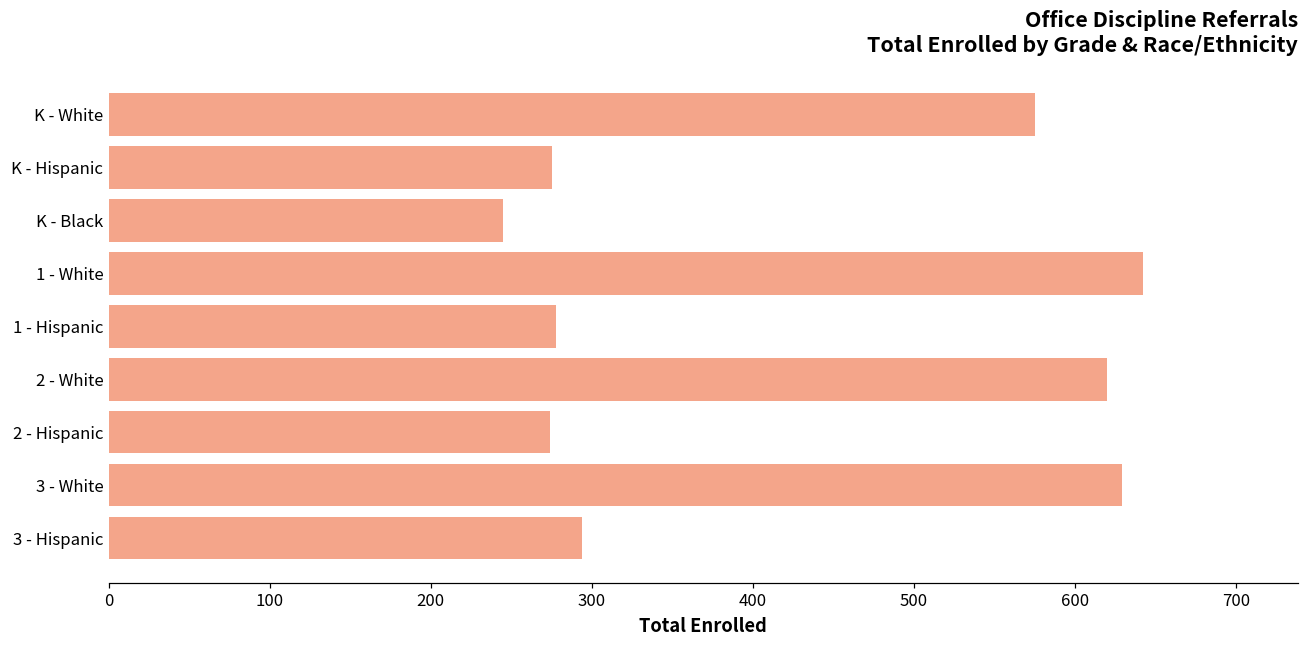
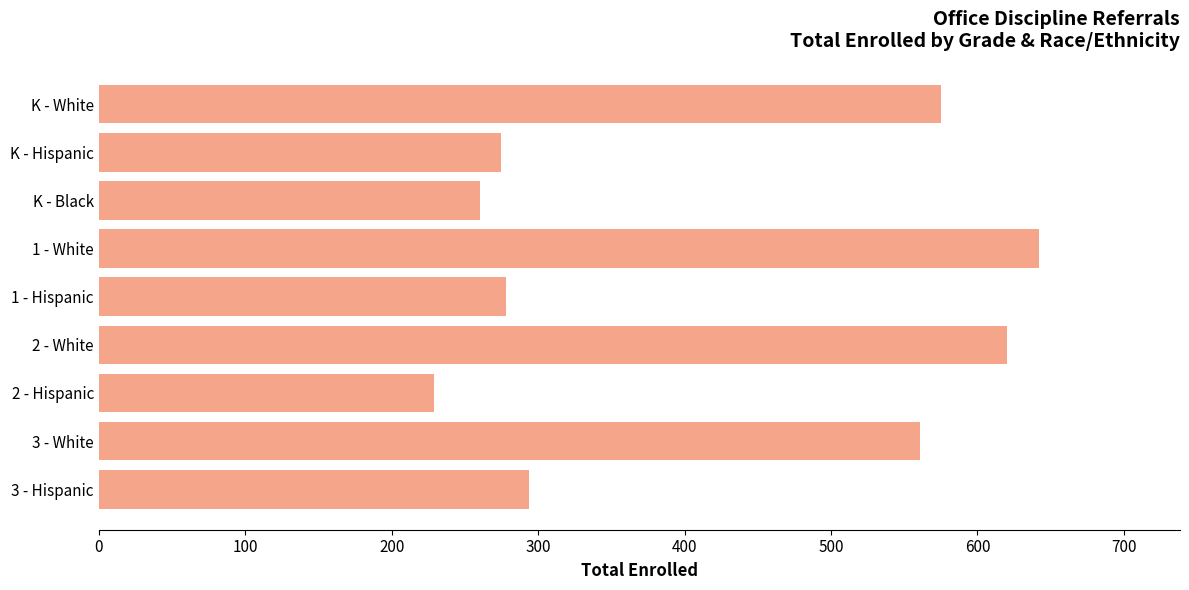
  {
    "K - White": 575,
    "K - Hispanic": 275,
-   "K - Black": 245,
+   "K - Black": 260,
    "1 - White": 642,
    "1 - Hispanic": 278,
    "2 - White": 620,
-   "2 - Hispanic": 274,
-   "3 - White": 629,
+   "2 - Hispanic": 229,
+   "3 - White": 561,
    "3 - Hispanic": 294
  }
